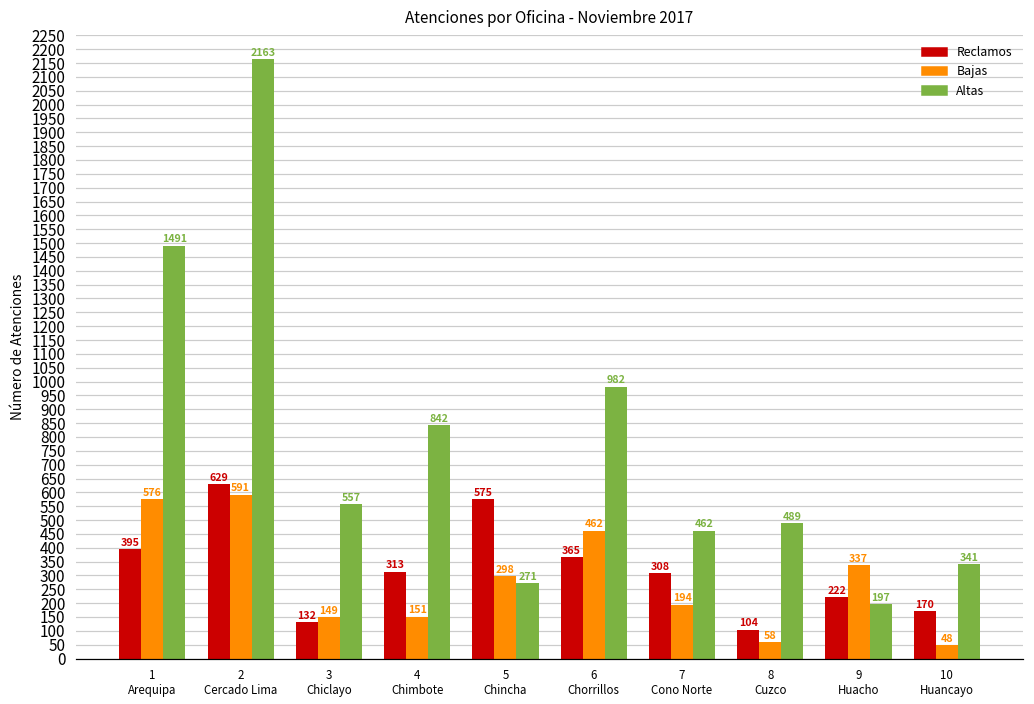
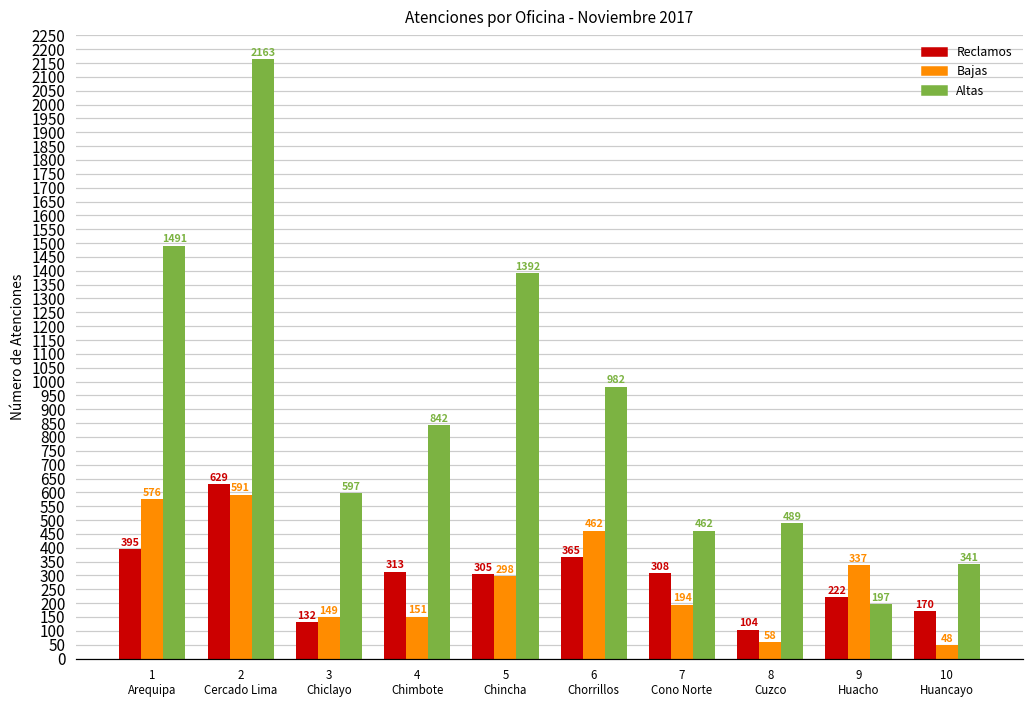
  {
    "Reclamos": {
      "1 Arequipa": 395,
      "2 Cercado Lima": 629,
      "3 Chiclayo": 132,
      "4 Chimbote": 313,
-     "5 Chincha": 575,
+     "5 Chincha": 305,
      "6 Chorrillos": 365,
      "7 Cono Norte": 308,
      "8 Cuzco": 104,
      "9 Huacho": 222,
      "10 Huancayo": 170
    },
    "Bajas": {
      "1 Arequipa": 576,
      "2 Cercado Lima": 591,
      "3 Chiclayo": 149,
      "4 Chimbote": 151,
      "5 Chincha": 298,
      "6 Chorrillos": 462,
      "7 Cono Norte": 194,
      "8 Cuzco": 58,
      "9 Huacho": 337,
      "10 Huancayo": 48
    },
    "Altas": {
      "1 Arequipa": 1491,
      "2 Cercado Lima": 2163,
-     "3 Chiclayo": 557,
+     "3 Chiclayo": 597,
      "4 Chimbote": 842,
-     "5 Chincha": 271,
+     "5 Chincha": 1392,
      "6 Chorrillos": 982,
      "7 Cono Norte": 462,
      "8 Cuzco": 489,
      "9 Huacho": 197,
      "10 Huancayo": 341
    }
  }
